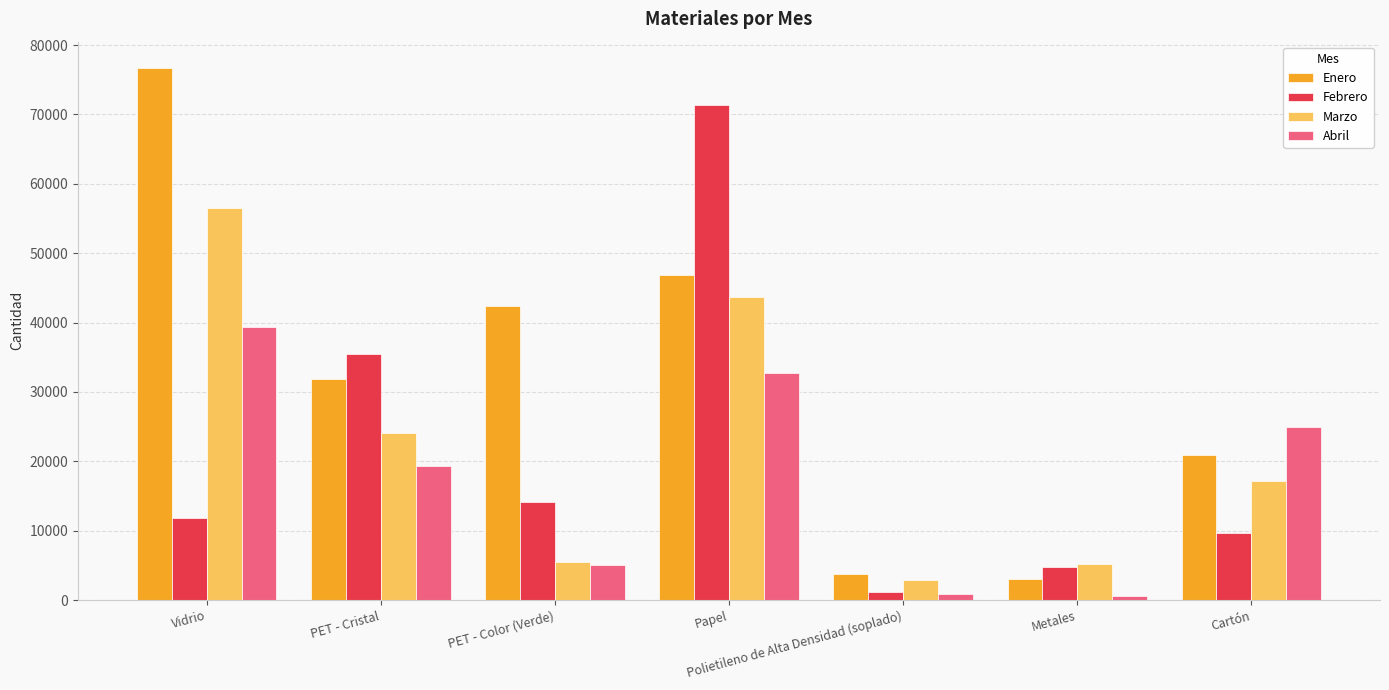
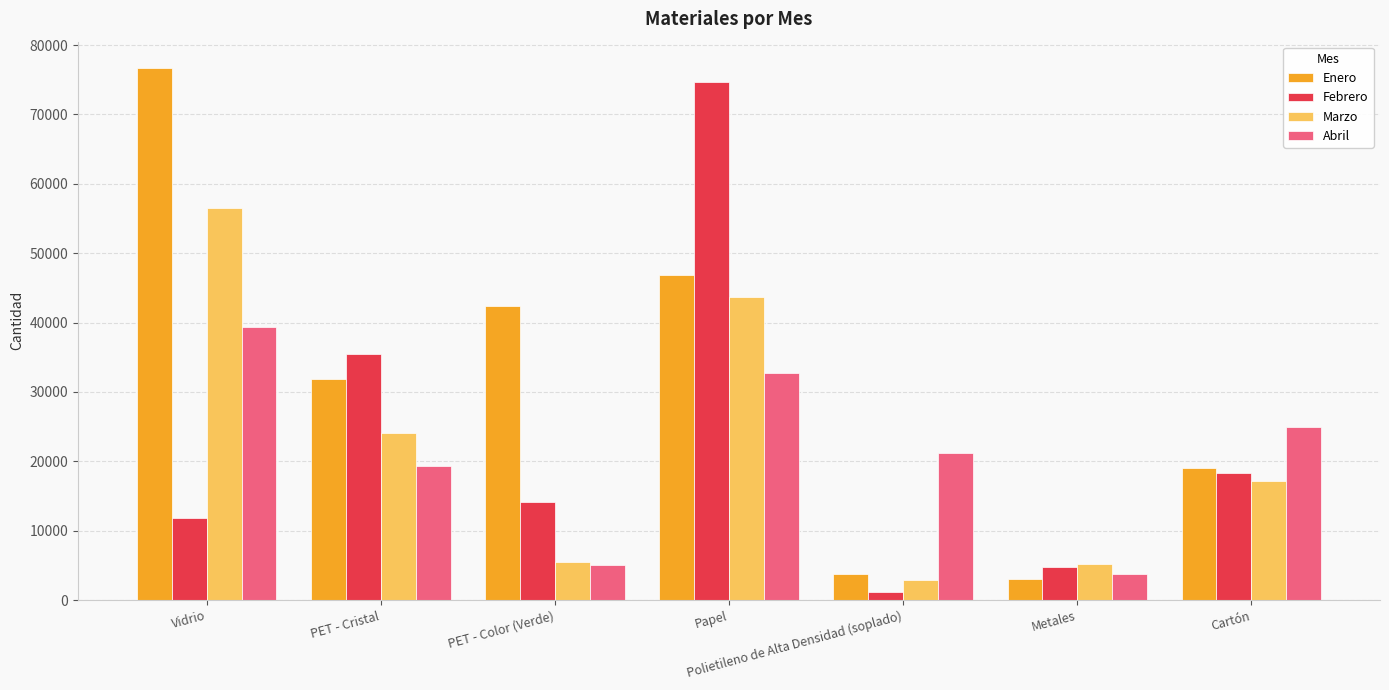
  {
    "Enero": {
      "Vidrio": 77000,
      "PET - Cristal": 32000,
      "PET - Color (Verde)": 42000,
      "Papel": 47000,
      "Polietileno de Alta Densidad (soplado)": 4000,
      "Metales": 3000,
-     "Cartón": 21000
+     "Cartón": 19000
    },
    "Febrero": {
      "Vidrio": 12000,
      "PET - Cristal": 36000,
      "PET - Color (Verde)": 14000,
-     "Papel": 71000,
+     "Papel": 75000,
      "Polietileno de Alta Densidad (soplado)": 1000,
      "Metales": 5000,
-     "Cartón": 10000
+     "Cartón": 18000
    },
    "Marzo": {
      "Vidrio": 57000,
      "PET - Cristal": 24000,
      "PET - Color (Verde)": 6000,
      "Papel": 44000,
      "Polietileno de Alta Densidad (soplado)": 3000,
      "Metales": 5000,
      "Cartón": 17000
    },
    "Abril": {
      "Vidrio": 39000,
      "PET - Cristal": 19000,
      "PET - Color (Verde)": 5000,
      "Papel": 33000,
-     "Polietileno de Alta Densidad (soplado)": 1000,
-     "Metales": 1000,
+     "Polietileno de Alta Densidad (soplado)": 21000,
+     "Metales": 4000,
      "Cartón": 25000
    }
  }
